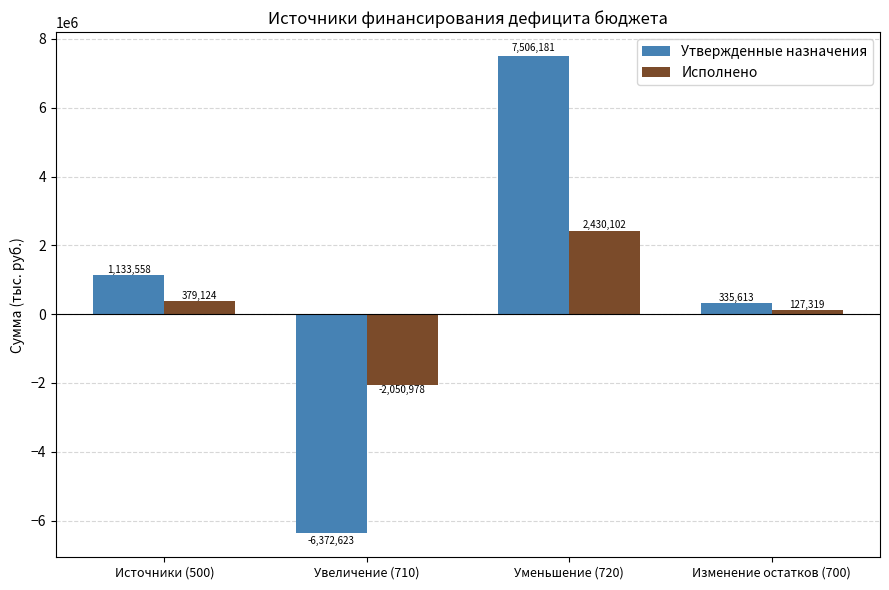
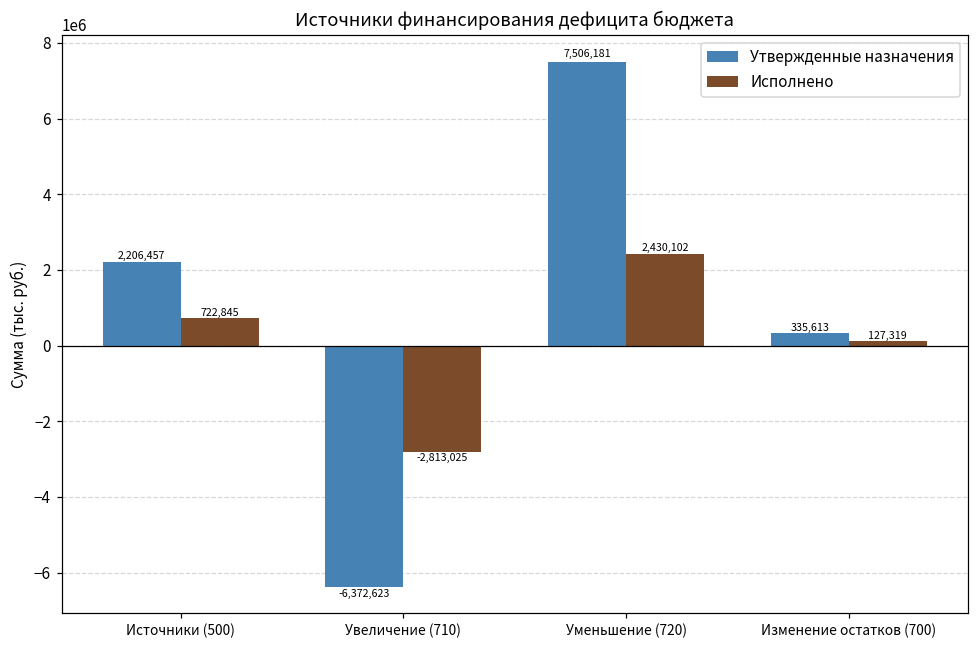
  {
    "Утвержденные назначения": {
-     "Источники (500)": "1,133,558",
+     "Источники (500)": "2,206,457",
      "Увеличение (710)": "-6,372,623",
      "Уменьшение (720)": "7,506,181",
      "Изменение остатков (700)": "335,613"
    },
    "Исполнено": {
-     "Источники (500)": "379,124",
-     "Увеличение (710)": "-2,050,978",
+     "Источники (500)": "722,845",
+     "Увеличение (710)": "-2,813,025",
      "Уменьшение (720)": "2,430,102",
      "Изменение остатков (700)": "127,319"
    }
  }
